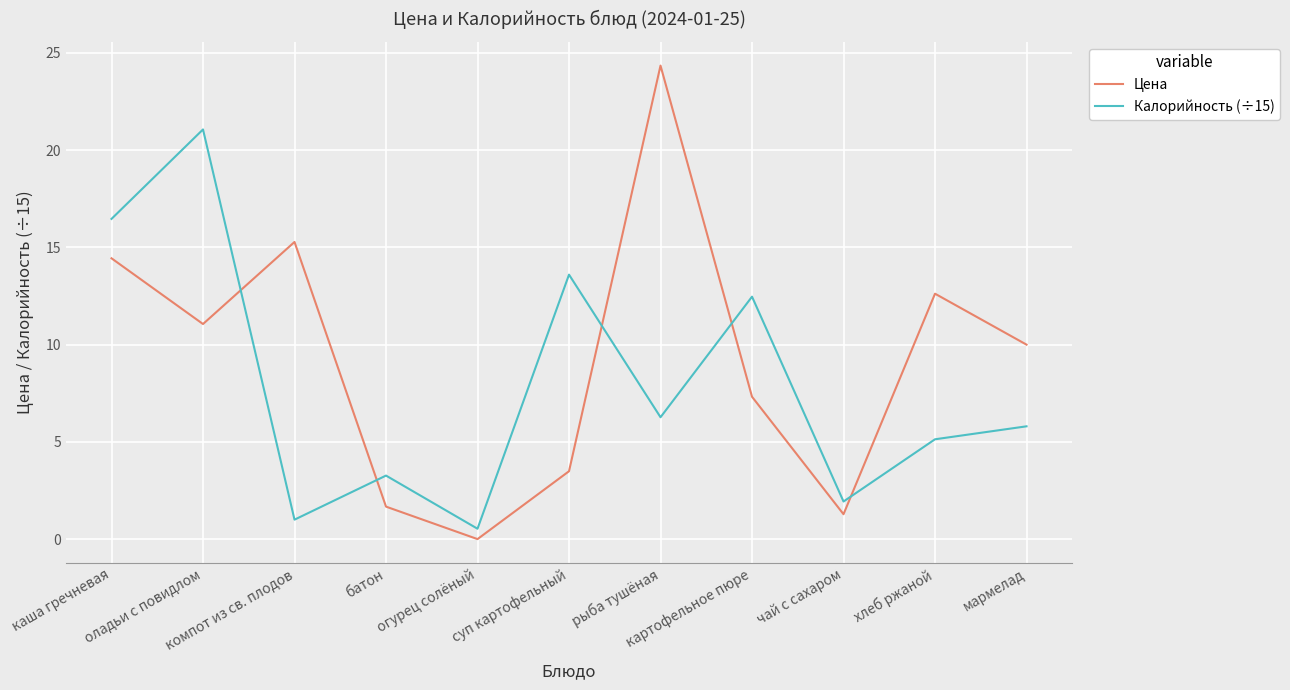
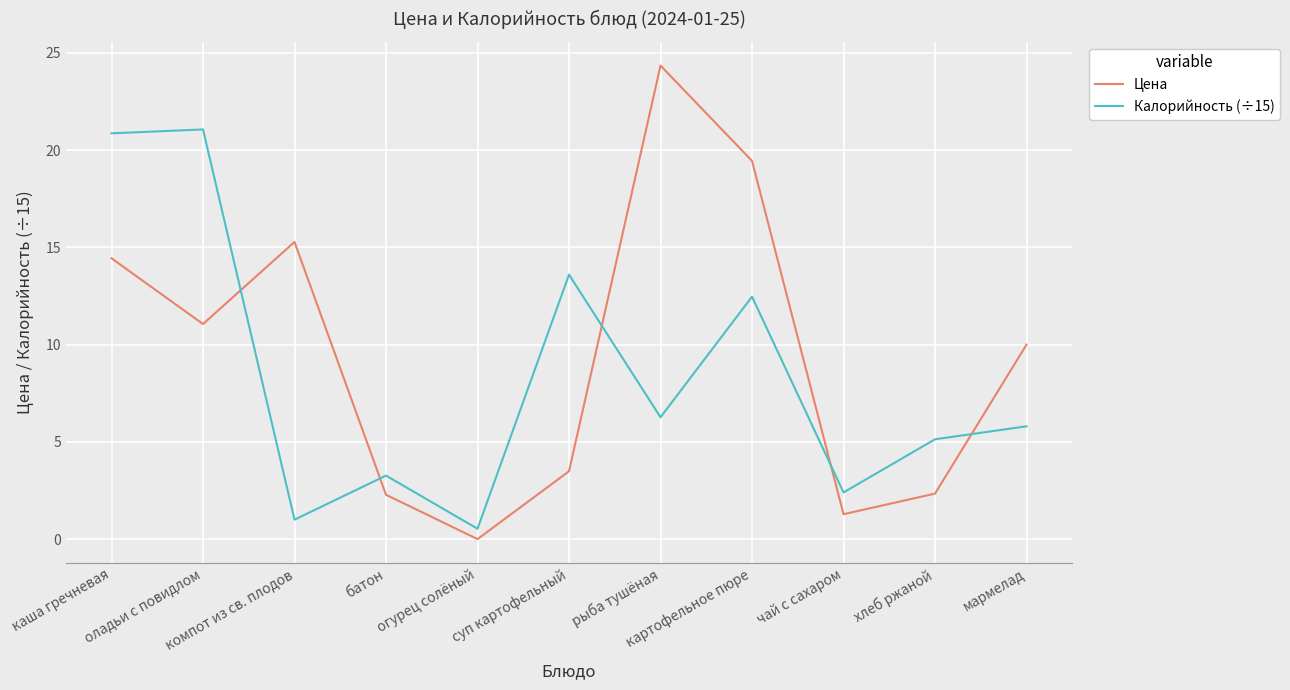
  {
    "Цена": {
      "каша гречневая": 14.4,
      "оладьи с повидлом": 11.1,
      "компот из св. плодов": 15.3,
-     "батон": 1.7,
+     "батон": 2.3,
      "огурец солёный": 0.0,
      "суп картофельный": 3.5,
      "рыба тушёная": 24.4,
-     "картофельное пюре": 7.3,
+     "картофельное пюре": 19.5,
      "чай с сахаром": 1.3,
-     "хлеб ржаной": 12.6,
+     "хлеб ржаной": 2.3,
      "мармелад": 10.0
    },
    "Калорийность (÷15)": {
-     "каша гречневая": 16.5,
+     "каша гречневая": 20.9,
      "оладьи с повидлом": 21.1,
      "компот из св. плодов": 1.0,
      "батон": 3.3,
      "огурец солёный": 0.5,
      "суп картофельный": 13.6,
      "рыба тушёная": 6.3,
      "картофельное пюре": 12.5,
-     "чай с сахаром": 1.9,
+     "чай с сахаром": 2.4,
      "хлеб ржаной": 5.1,
      "мармелад": 5.8
    }
  }
